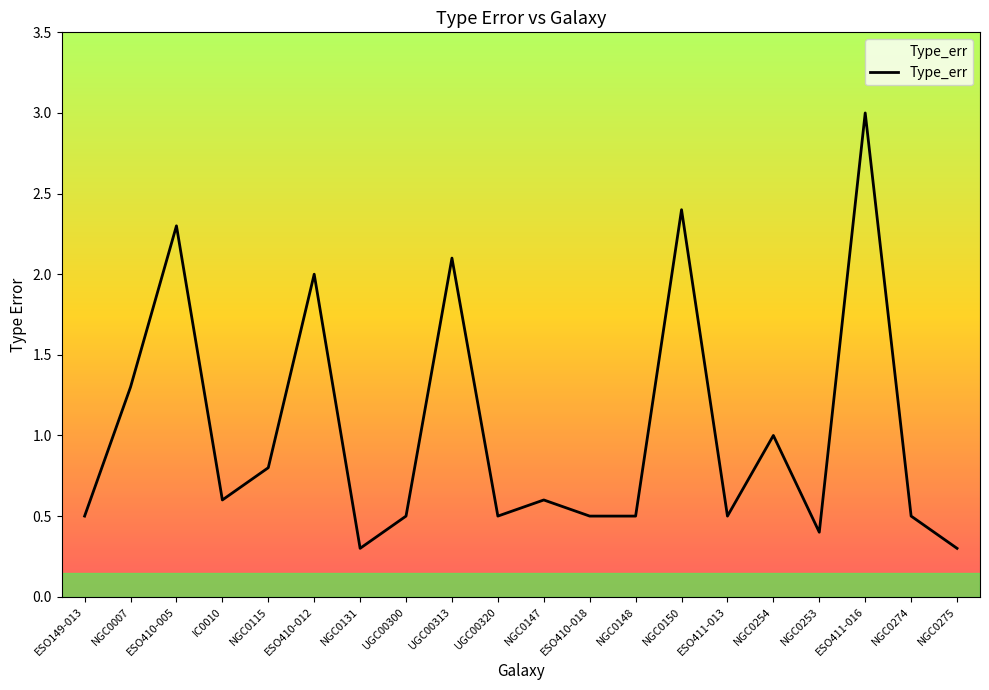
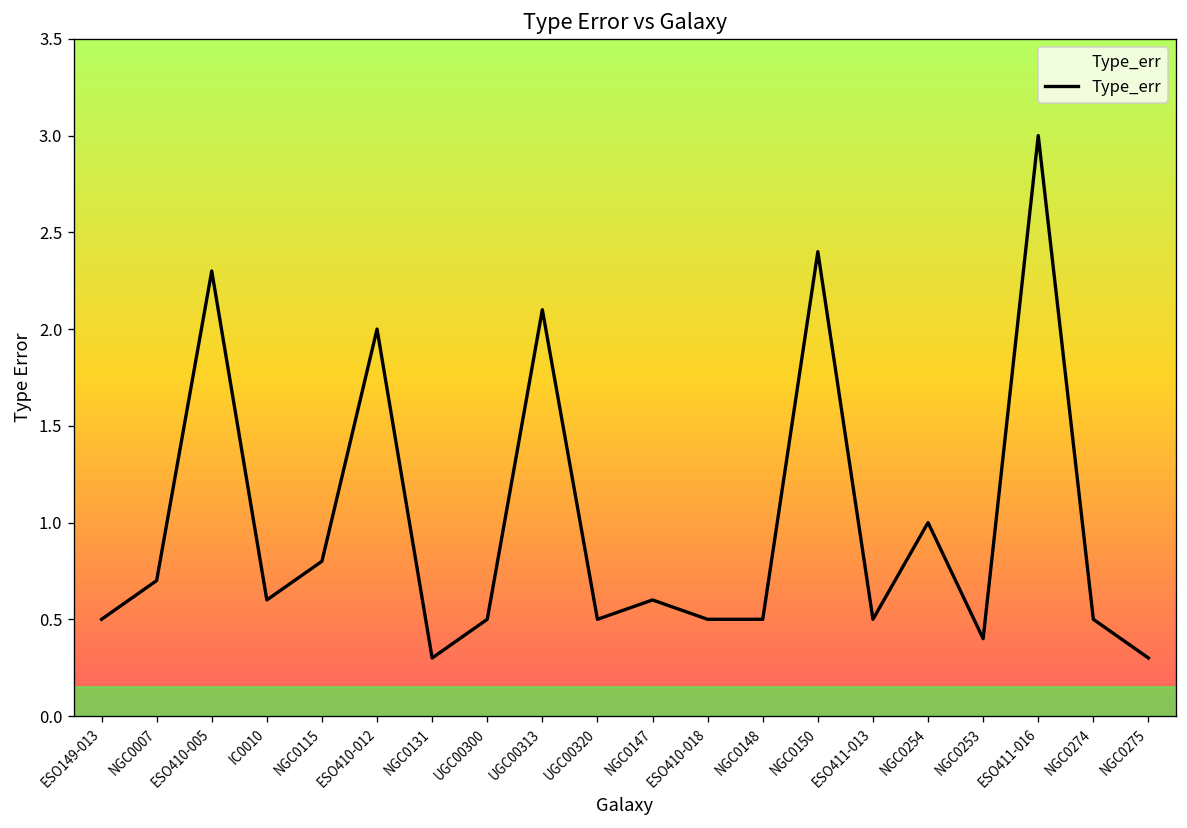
  {
    "ESO149-013": 0.5,
-   "NGC0007": 1.3,
+   "NGC0007": 0.7,
    "ESO410-005": 2.3,
    "IC0010": 0.6,
    "NGC0115": 0.8,
    "ESO410-012": 2.0,
    "NGC0131": 0.3,
    "UGC00300": 0.5,
    "UGC00313": 2.1,
    "UGC00320": 0.5,
    "NGC0147": 0.6,
    "ESO410-018": 0.5,
    "NGC0148": 0.5,
    "NGC0150": 2.4,
    "ESO411-013": 0.5,
    "NGC0254": 1.0,
    "NGC0253": 0.4,
    "ESO411-016": 3.0,
    "NGC0274": 0.5,
    "NGC0275": 0.3
  }
